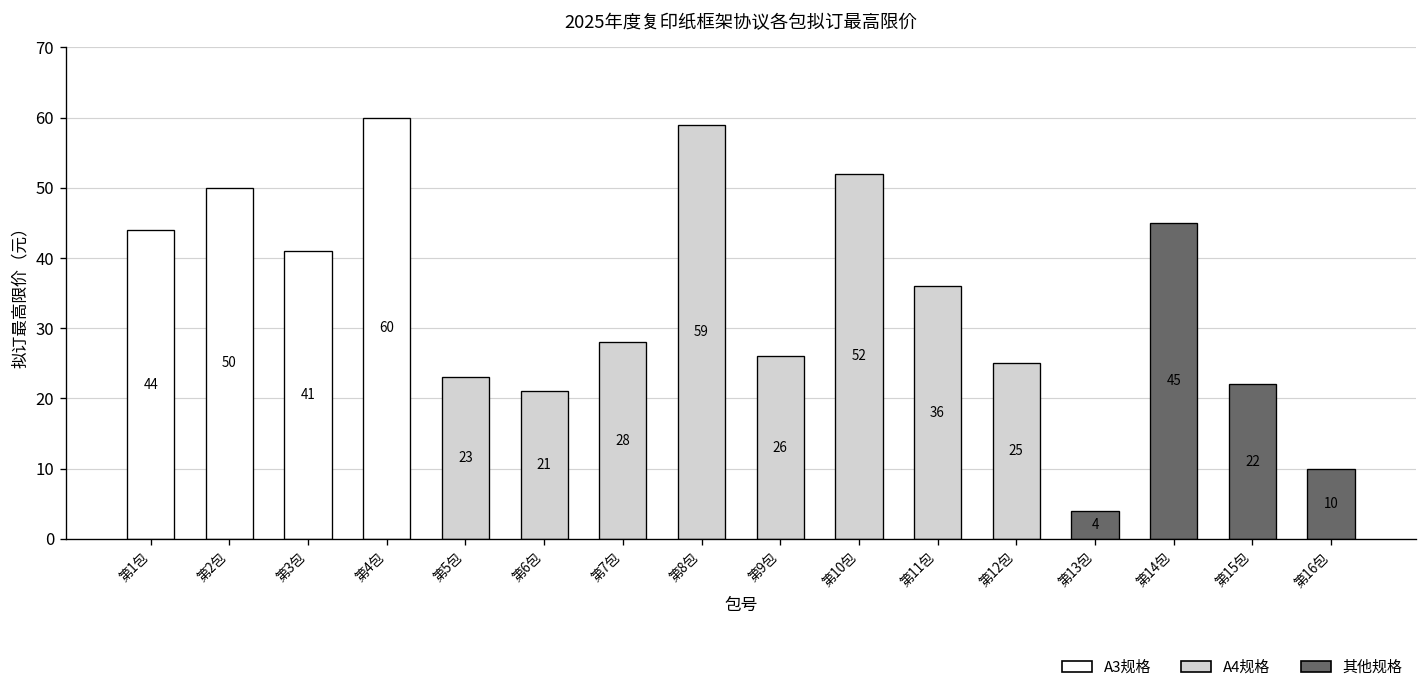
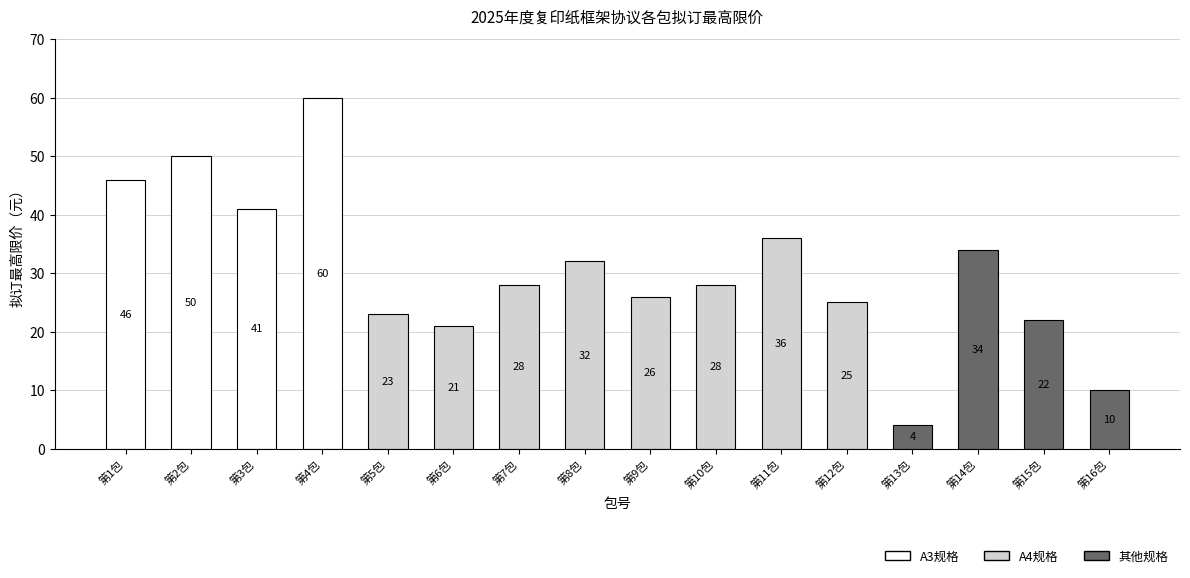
  {
-   "第1包": 44,
+   "第1包": 46,
    "第2包": 50,
    "第3包": 41,
    "第4包": 60,
    "第5包": 23,
    "第6包": 21,
    "第7包": 28,
-   "第8包": 59,
+   "第8包": 32,
    "第9包": 26,
-   "第10包": 52,
+   "第10包": 28,
    "第11包": 36,
    "第12包": 25,
    "第13包": 4,
-   "第14包": 45,
+   "第14包": 34,
    "第15包": 22,
    "第16包": 10
  }
